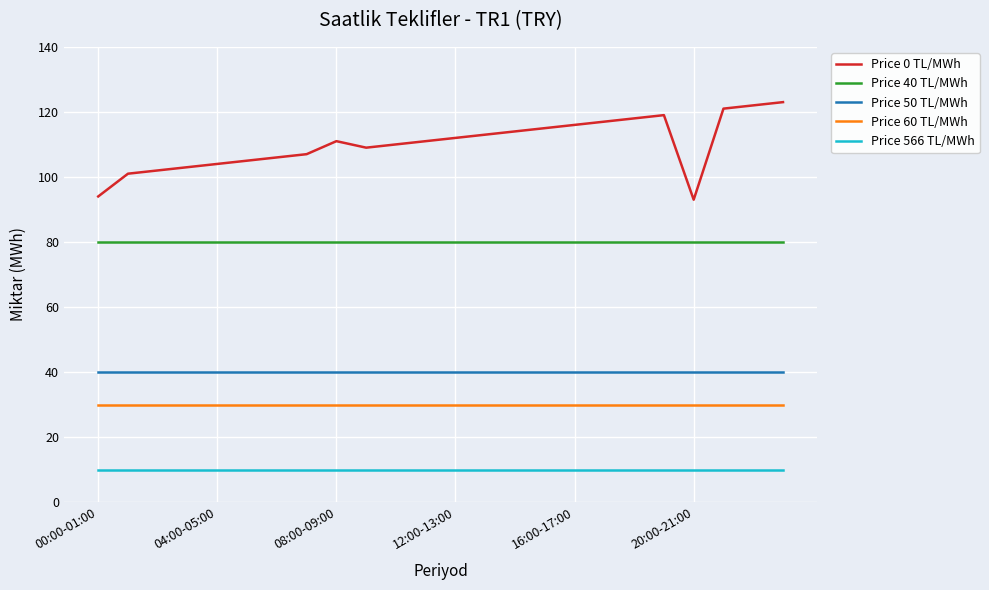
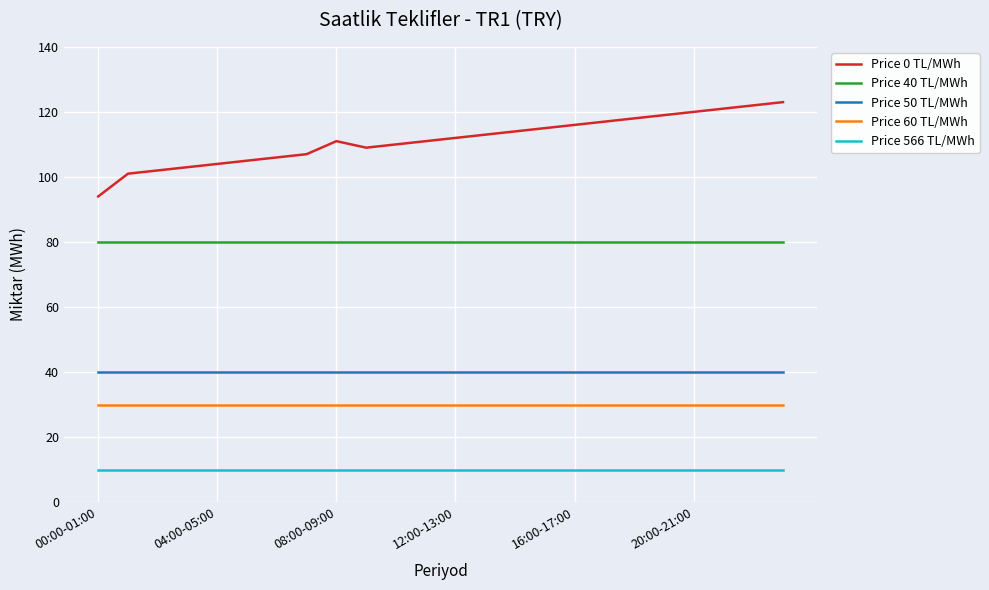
  {
    "Price 0 TL/MWh": {
      "00:00-01:00": 94,
      "04:00-05:00": 104,
      "08:00-09:00": 111,
      "12:00-13:00": 112,
      "16:00-17:00": 116,
-     "20:00-21:00": 93
+     "20:00-21:00": 120
    },
    "Price 40 TL/MWh": {
      "00:00-01:00": 80,
      "04:00-05:00": 80,
      "08:00-09:00": 80,
      "12:00-13:00": 80,
      "16:00-17:00": 80,
      "20:00-21:00": 80
    },
    "Price 50 TL/MWh": {
      "00:00-01:00": 40,
      "04:00-05:00": 40,
      "08:00-09:00": 40,
      "12:00-13:00": 40,
      "16:00-17:00": 40,
      "20:00-21:00": 40
    },
    "Price 60 TL/MWh": {
      "00:00-01:00": 30,
      "04:00-05:00": 30,
      "08:00-09:00": 30,
      "12:00-13:00": 30,
      "16:00-17:00": 30,
      "20:00-21:00": 30
    },
    "Price 566 TL/MWh": {
      "00:00-01:00": 10,
      "04:00-05:00": 10,
      "08:00-09:00": 10,
      "12:00-13:00": 10,
      "16:00-17:00": 10,
      "20:00-21:00": 10
    }
  }
